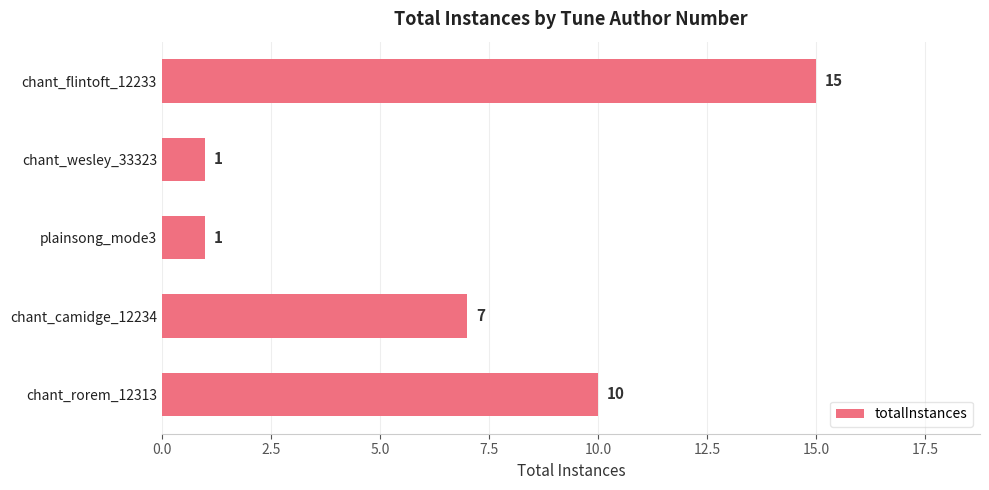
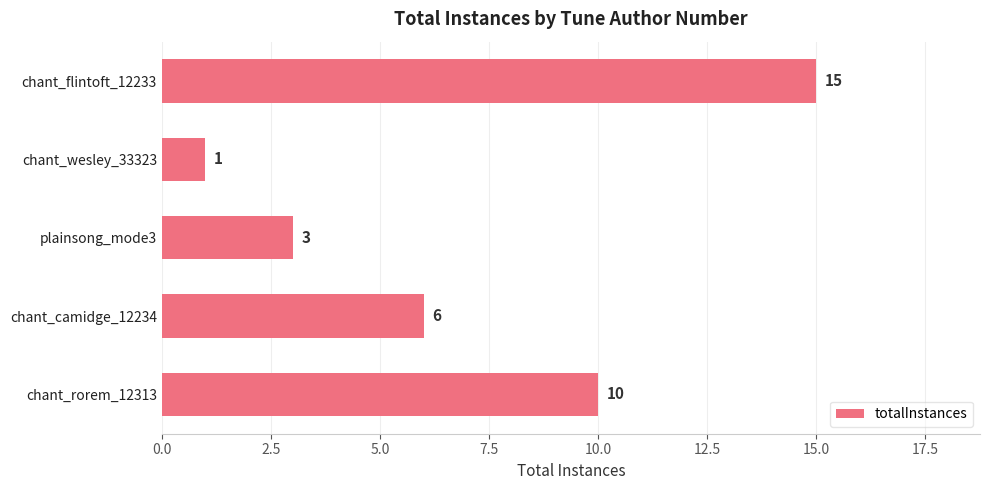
  {
    "chant_flintoft_12233": 15,
    "chant_wesley_33323": 1,
-   "plainsong_mode3": 1,
-   "chant_camidge_12234": 7,
+   "plainsong_mode3": 3,
+   "chant_camidge_12234": 6,
    "chant_rorem_12313": 10
  }
